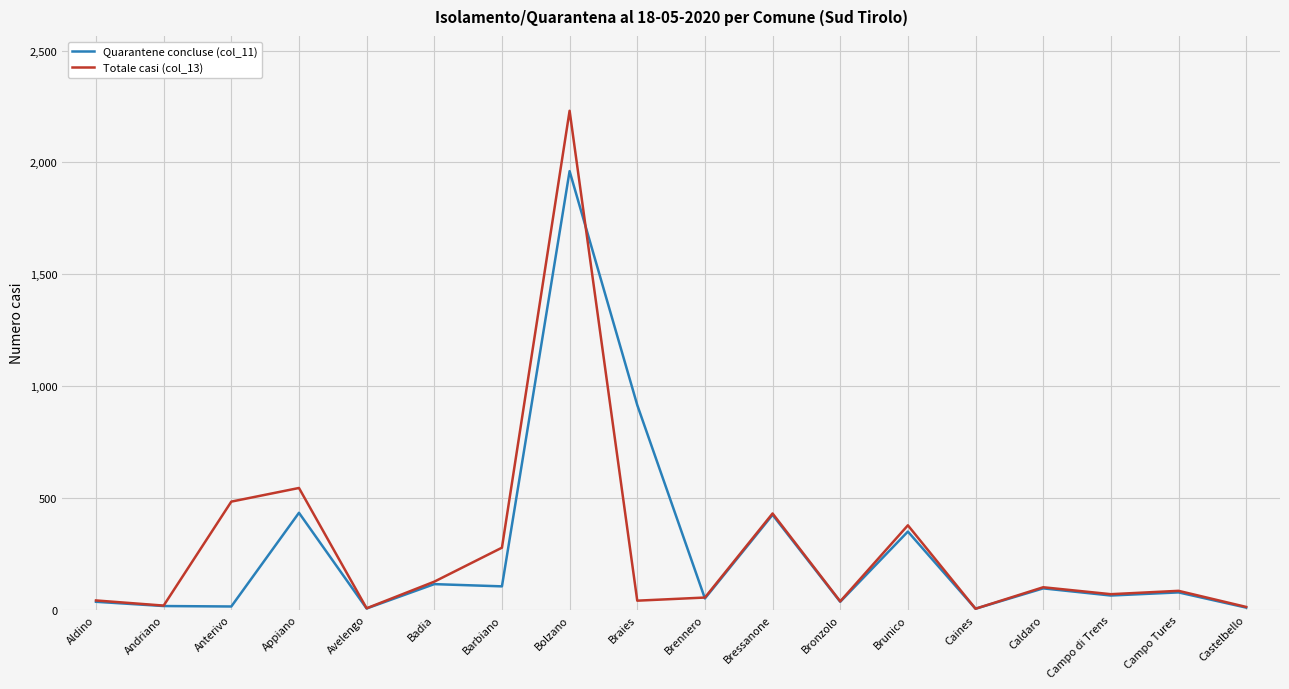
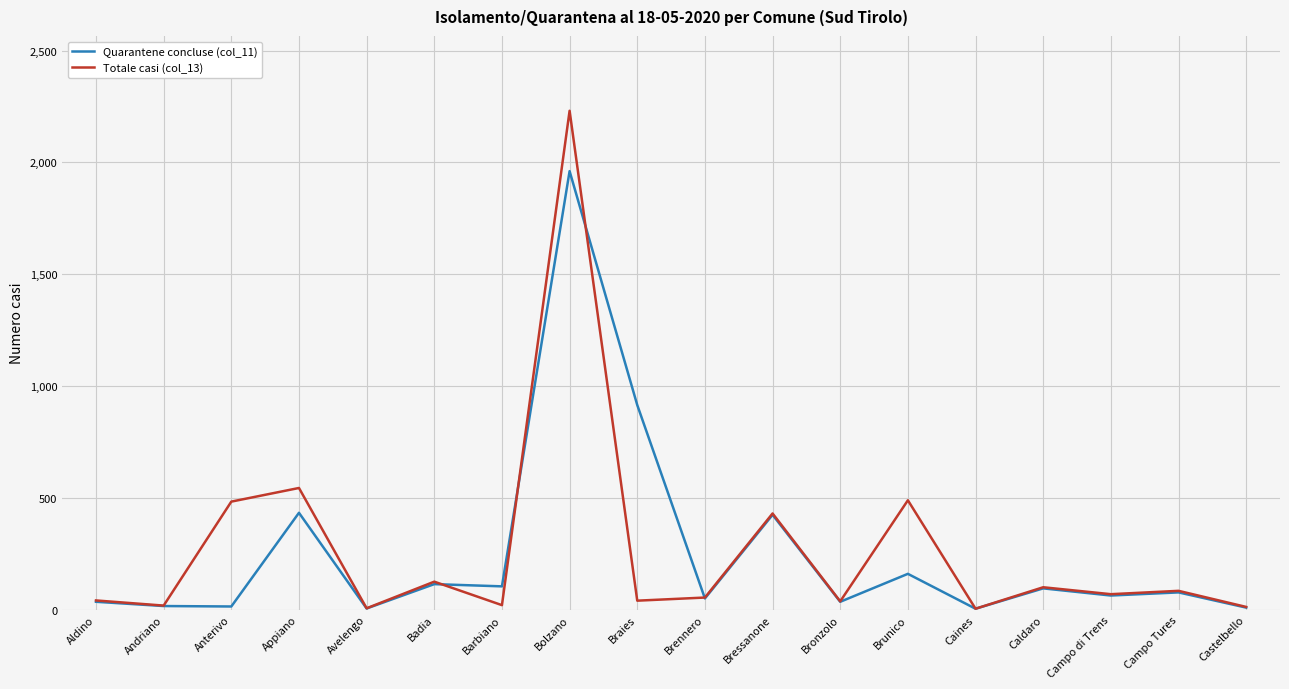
  {
    "Quarantene concluse (col_11)": {
      "Anterivo": "10",
      "Appiano": "430",
      "Barbiano": "100",
      "Bolzano": "1,960",
      "Braies": "920",
-     "Brunico": "350"
+     "Brunico": "160"
    },
    "Totale casi (col_13)": {
      "Anterivo": "480",
      "Appiano": "540",
-     "Barbiano": "280",
+     "Barbiano": "20",
      "Bolzano": "2,230",
      "Braies": "40",
-     "Brunico": "380"
+     "Brunico": "490"
    }
  }
